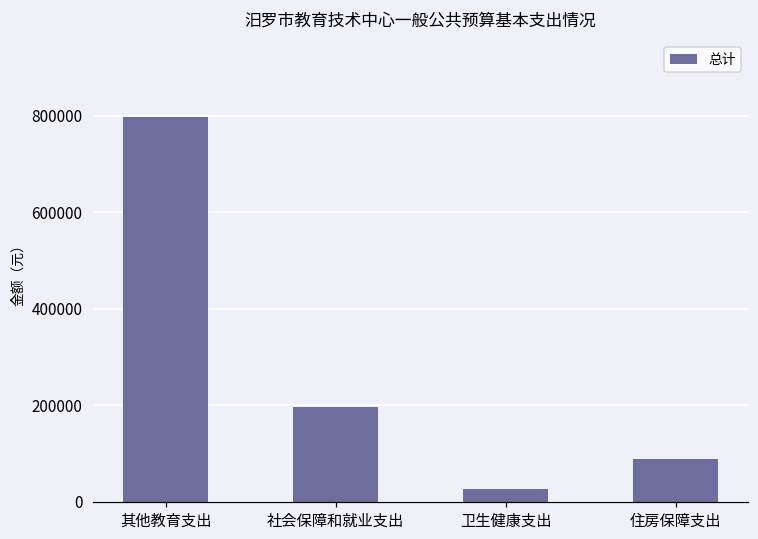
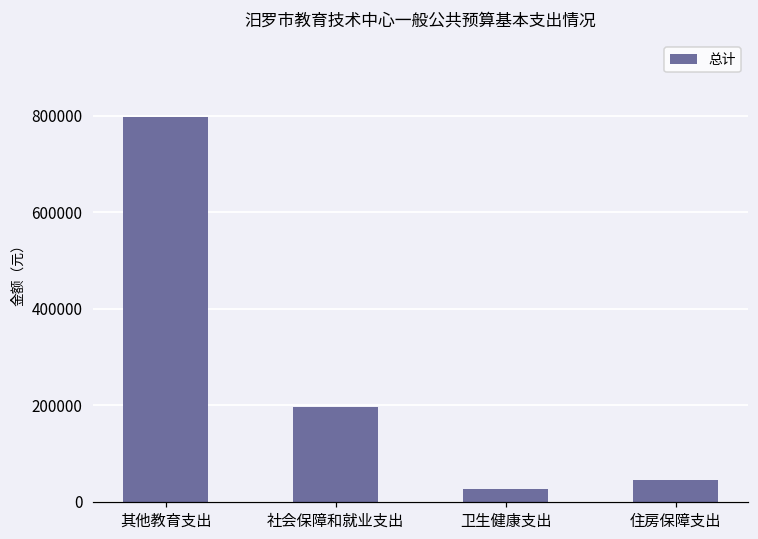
  {
    "其他教育支出": 800000,
    "社会保障和就业支出": 200000,
    "卫生健康支出": 30000,
-   "住房保障支出": 90000
+   "住房保障支出": 40000
  }
